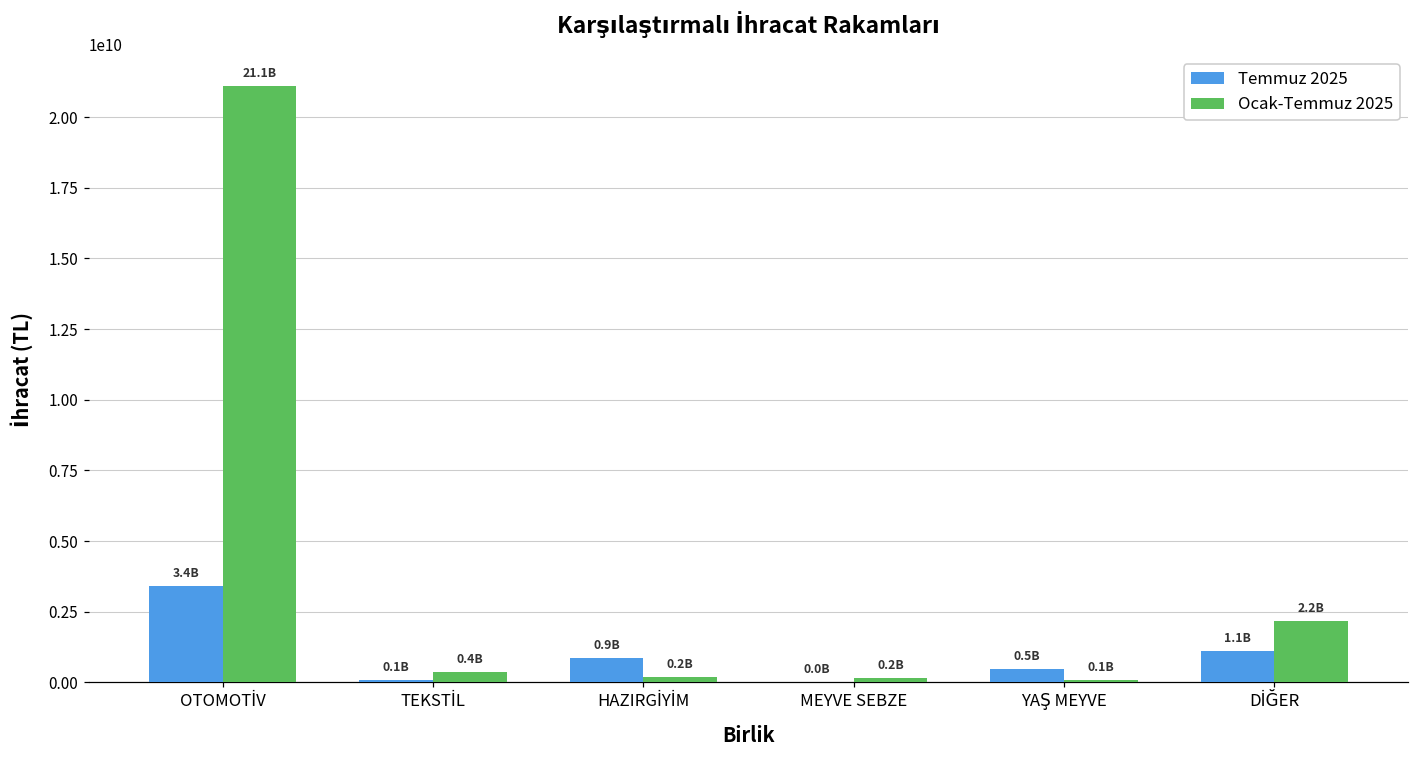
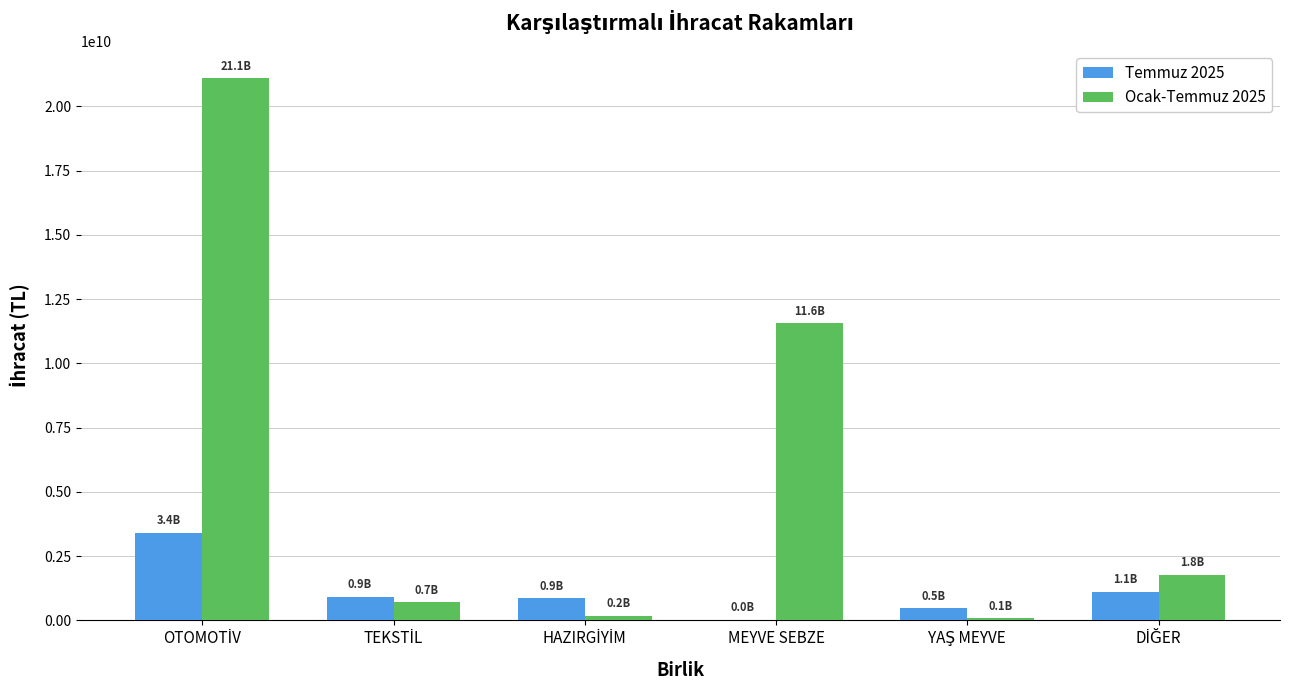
  {
    "Temmuz 2025": {
      "OTOMOTİV": "3.4B",
-     "TEKSTİL": "0.1B",
+     "TEKSTİL": "0.9B",
      "HAZIRGİYİM": "0.9B",
      "YAŞ MEYVE": "0.5B",
      "DİĞER": "1.1B"
    },
    "Ocak-Temmuz 2025": {
      "OTOMOTİV": "21.1B",
-     "TEKSTİL": "0.4B",
+     "TEKSTİL": "0.7B",
      "HAZIRGİYİM": "0.2B",
-     "MEYVE SEBZE": "0.2B",
+     "MEYVE SEBZE": "11.6B",
      "YAŞ MEYVE": "0.1B",
-     "DİĞER": "2.2B"
+     "DİĞER": "1.8B"
    }
  }
